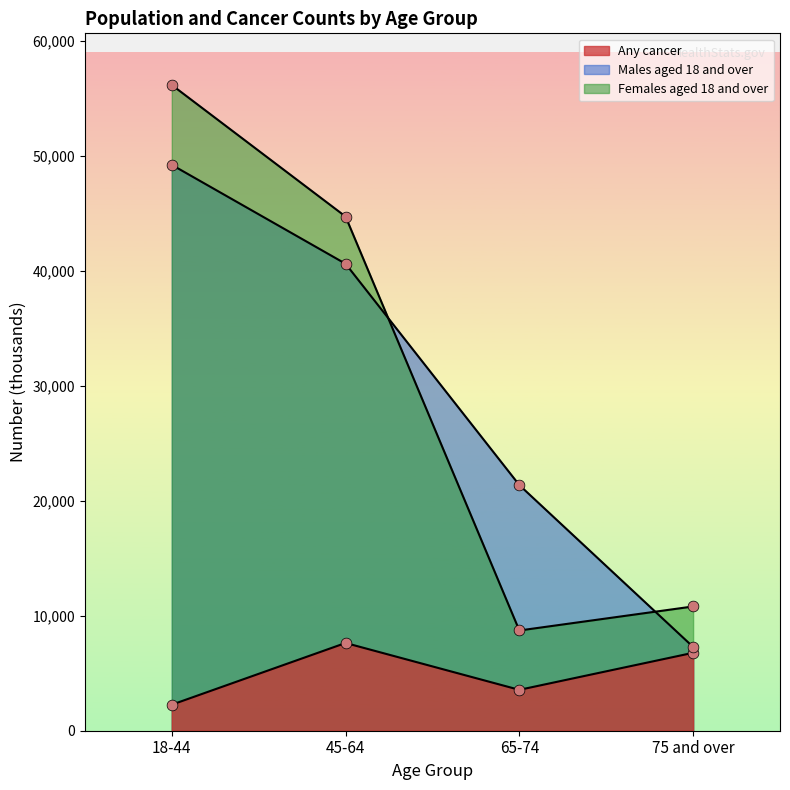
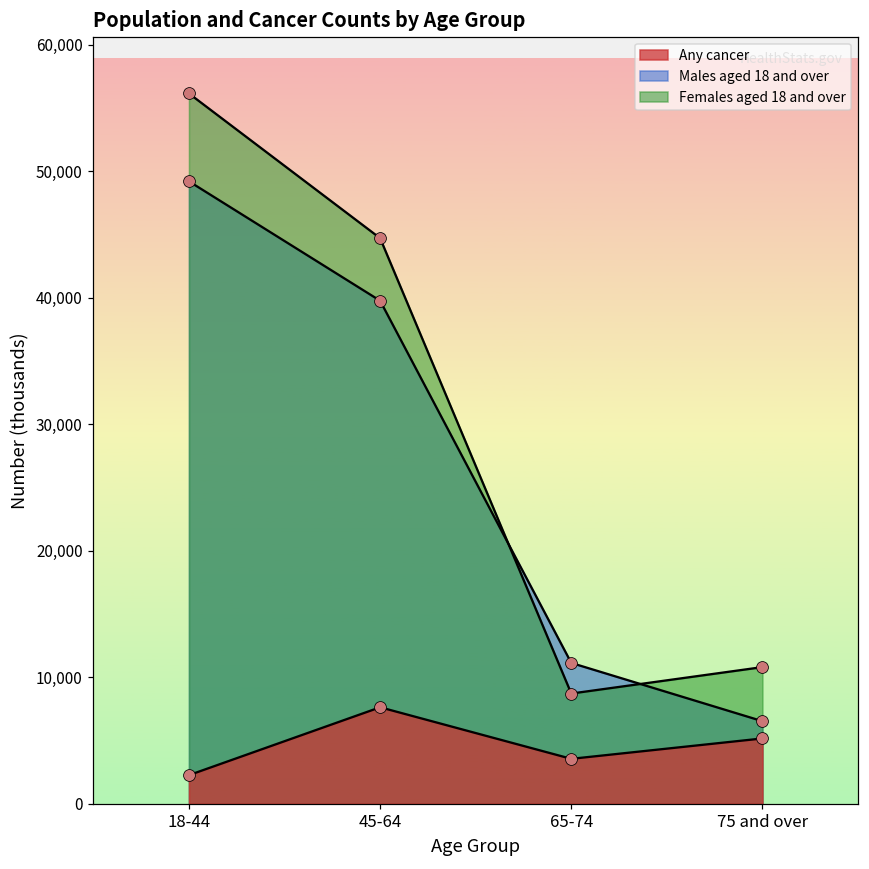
  {
    "Any cancer": {
      "18-44": "2,300",
      "45-64": "7,600",
      "65-74": "3,600",
-     "75 and over": "6,800"
+     "75 and over": "5,200"
    },
    "Males aged 18 and over": {
      "18-44": "49,200",
-     "45-64": "40,600",
-     "65-74": "21,400",
-     "75 and over": "7,300"
+     "45-64": "39,800",
+     "65-74": "11,100",
+     "75 and over": "6,500"
    },
    "Females aged 18 and over": {
      "18-44": "56,100",
      "45-64": "44,700",
      "65-74": "8,700",
      "75 and over": "10,800"
    }
  }
